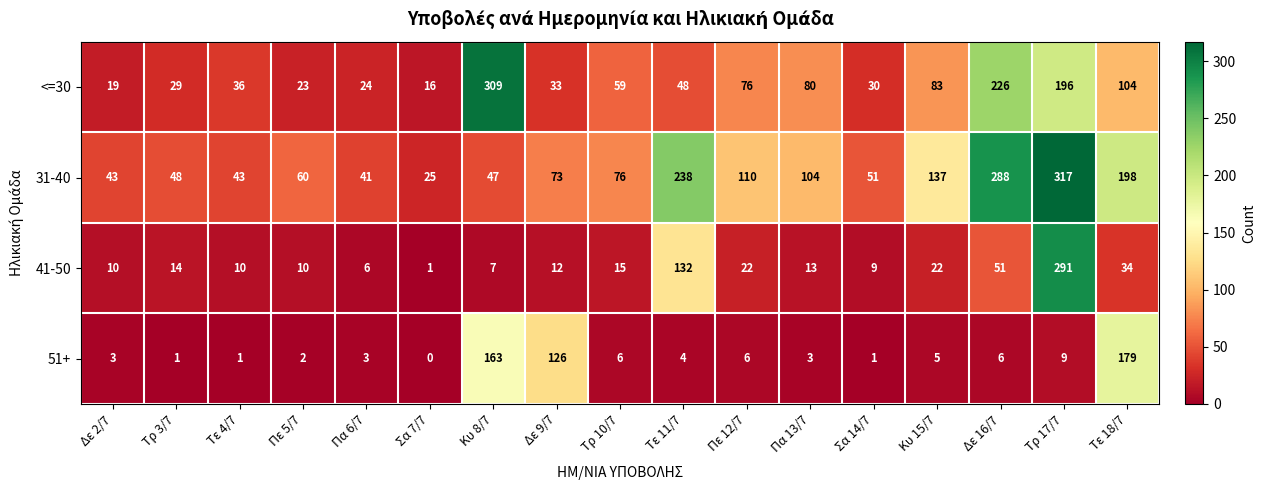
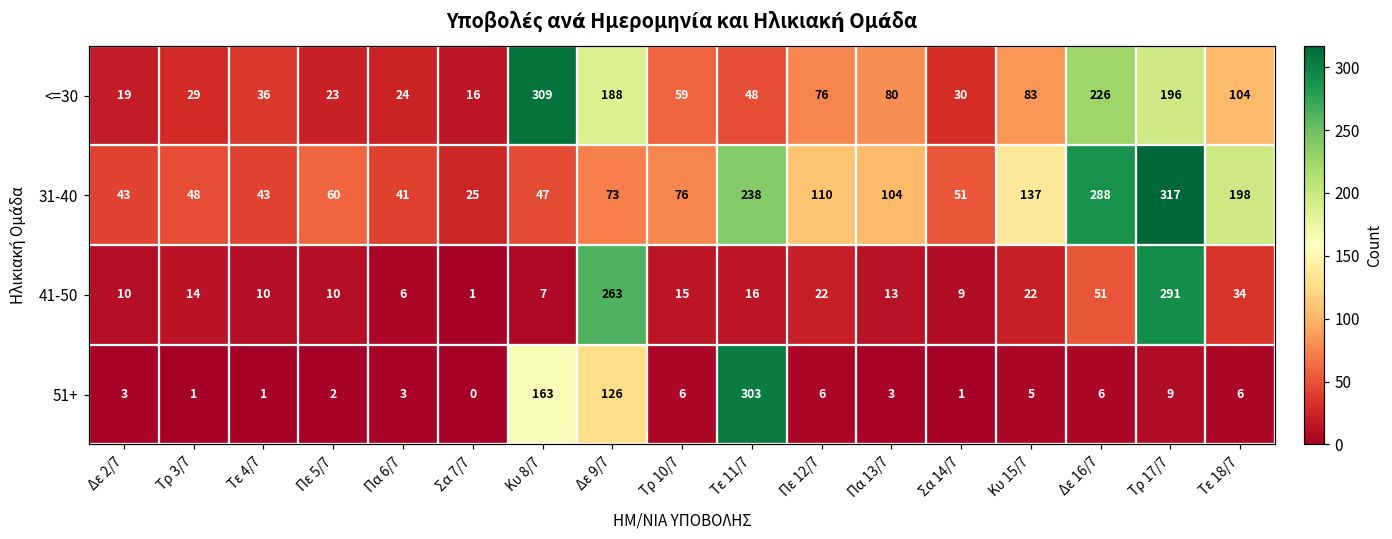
  {
    "<=30": {
      "Δε 2/7": 19,
      "Τρ 3/7": 29,
      "Τε 4/7": 36,
      "Πε 5/7": 23,
      "Πα 6/7": 24,
      "Σα 7/7": 16,
      "Κυ 8/7": 309,
-     "Δε 9/7": 33,
+     "Δε 9/7": 188,
      "Τρ 10/7": 59,
      "Τε 11/7": 48,
      "Πε 12/7": 76,
      "Πα 13/7": 80,
      "Σα 14/7": 30,
      "Κυ 15/7": 83,
      "Δε 16/7": 226,
      "Τρ 17/7": 196,
      "Τε 18/7": 104
    },
    "31-40": {
      "Δε 2/7": 43,
      "Τρ 3/7": 48,
      "Τε 4/7": 43,
      "Πε 5/7": 60,
      "Πα 6/7": 41,
      "Σα 7/7": 25,
      "Κυ 8/7": 47,
      "Δε 9/7": 73,
      "Τρ 10/7": 76,
      "Τε 11/7": 238,
      "Πε 12/7": 110,
      "Πα 13/7": 104,
      "Σα 14/7": 51,
      "Κυ 15/7": 137,
      "Δε 16/7": 288,
      "Τρ 17/7": 317,
      "Τε 18/7": 198
    },
    "41-50": {
      "Δε 2/7": 10,
      "Τρ 3/7": 14,
      "Τε 4/7": 10,
      "Πε 5/7": 10,
      "Πα 6/7": 6,
      "Σα 7/7": 1,
      "Κυ 8/7": 7,
-     "Δε 9/7": 12,
+     "Δε 9/7": 263,
      "Τρ 10/7": 15,
-     "Τε 11/7": 132,
+     "Τε 11/7": 16,
      "Πε 12/7": 22,
      "Πα 13/7": 13,
      "Σα 14/7": 9,
      "Κυ 15/7": 22,
      "Δε 16/7": 51,
      "Τρ 17/7": 291,
      "Τε 18/7": 34
    },
    "51+": {
      "Δε 2/7": 3,
      "Τρ 3/7": 1,
      "Τε 4/7": 1,
      "Πε 5/7": 2,
      "Πα 6/7": 3,
      "Σα 7/7": 0,
      "Κυ 8/7": 163,
      "Δε 9/7": 126,
      "Τρ 10/7": 6,
-     "Τε 11/7": 4,
+     "Τε 11/7": 303,
      "Πε 12/7": 6,
      "Πα 13/7": 3,
      "Σα 14/7": 1,
      "Κυ 15/7": 5,
      "Δε 16/7": 6,
      "Τρ 17/7": 9,
-     "Τε 18/7": 179
+     "Τε 18/7": 6
    }
  }
